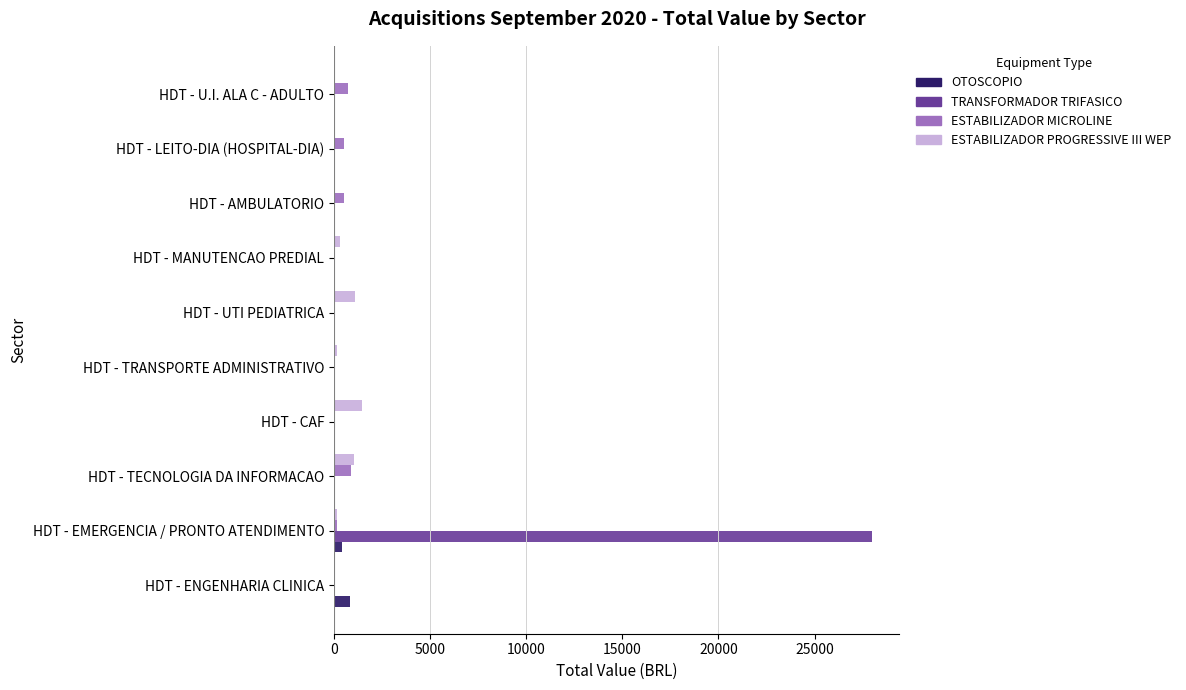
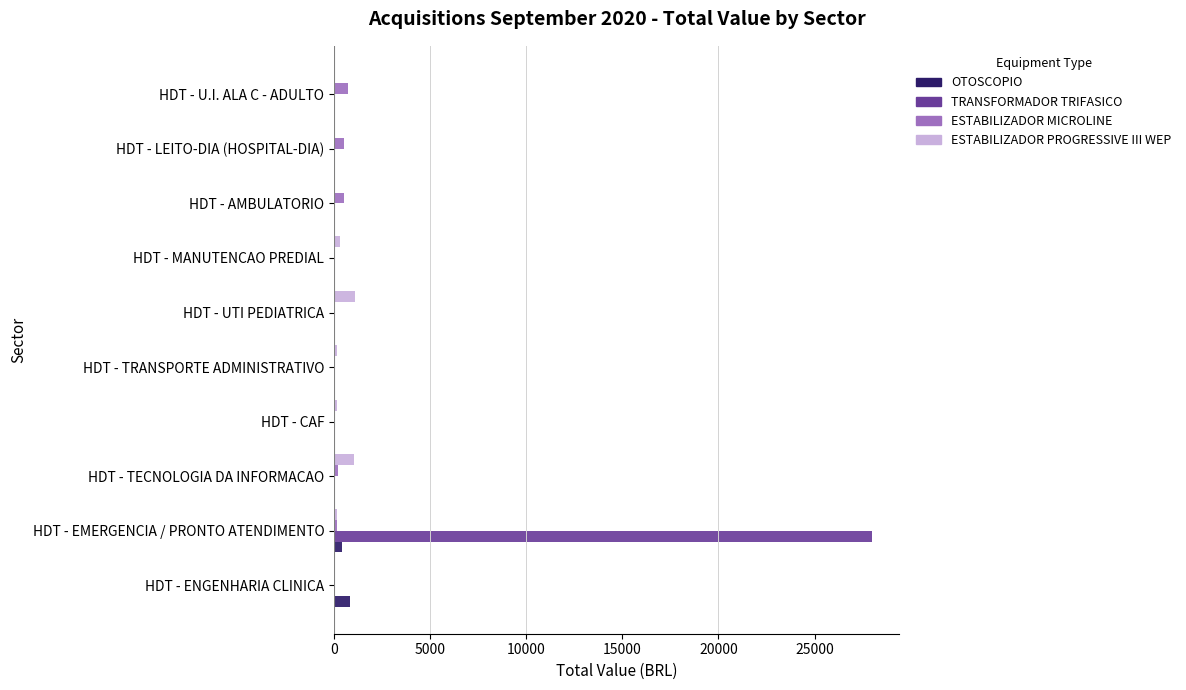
  {
    "OTOSCOPIO": {
      "HDT - U.I. ALA C - ADULTO": 0,
      "HDT - LEITO-DIA (HOSPITAL-DIA)": 0,
      "HDT - AMBULATORIO": 0,
      "HDT - MANUTENCAO PREDIAL": 0,
      "HDT - UTI PEDIATRICA": 0,
      "HDT - TRANSPORTE ADMINISTRATIVO": 0,
      "HDT - CAF": 0,
      "HDT - TECNOLOGIA DA INFORMACAO": 0,
      "HDT - EMERGENCIA / PRONTO ATENDIMENTO": 400,
      "HDT - ENGENHARIA CLINICA": 800
    },
    "TRANSFORMADOR TRIFASICO": {
      "HDT - U.I. ALA C - ADULTO": 0,
      "HDT - LEITO-DIA (HOSPITAL-DIA)": 0,
      "HDT - AMBULATORIO": 0,
      "HDT - MANUTENCAO PREDIAL": 0,
      "HDT - UTI PEDIATRICA": 0,
      "HDT - TRANSPORTE ADMINISTRATIVO": 0,
      "HDT - CAF": 0,
      "HDT - TECNOLOGIA DA INFORMACAO": 0,
      "HDT - EMERGENCIA / PRONTO ATENDIMENTO": 28000,
      "HDT - ENGENHARIA CLINICA": 0
    },
    "ESTABILIZADOR MICROLINE": {
      "HDT - U.I. ALA C - ADULTO": 700,
      "HDT - LEITO-DIA (HOSPITAL-DIA)": 500,
      "HDT - AMBULATORIO": 500,
      "HDT - MANUTENCAO PREDIAL": 0,
      "HDT - UTI PEDIATRICA": 0,
      "HDT - TRANSPORTE ADMINISTRATIVO": 0,
      "HDT - CAF": 0,
-     "HDT - TECNOLOGIA DA INFORMACAO": 900,
+     "HDT - TECNOLOGIA DA INFORMACAO": 200,
      "HDT - EMERGENCIA / PRONTO ATENDIMENTO": 200,
      "HDT - ENGENHARIA CLINICA": 0
    },
    "ESTABILIZADOR PROGRESSIVE III WEP": {
      "HDT - U.I. ALA C - ADULTO": 0,
      "HDT - LEITO-DIA (HOSPITAL-DIA)": 0,
      "HDT - AMBULATORIO": 0,
      "HDT - MANUTENCAO PREDIAL": 300,
      "HDT - UTI PEDIATRICA": 1100,
      "HDT - TRANSPORTE ADMINISTRATIVO": 200,
-     "HDT - CAF": 1400,
+     "HDT - CAF": 200,
      "HDT - TECNOLOGIA DA INFORMACAO": 1000,
      "HDT - EMERGENCIA / PRONTO ATENDIMENTO": 200,
      "HDT - ENGENHARIA CLINICA": 0
    }
  }
